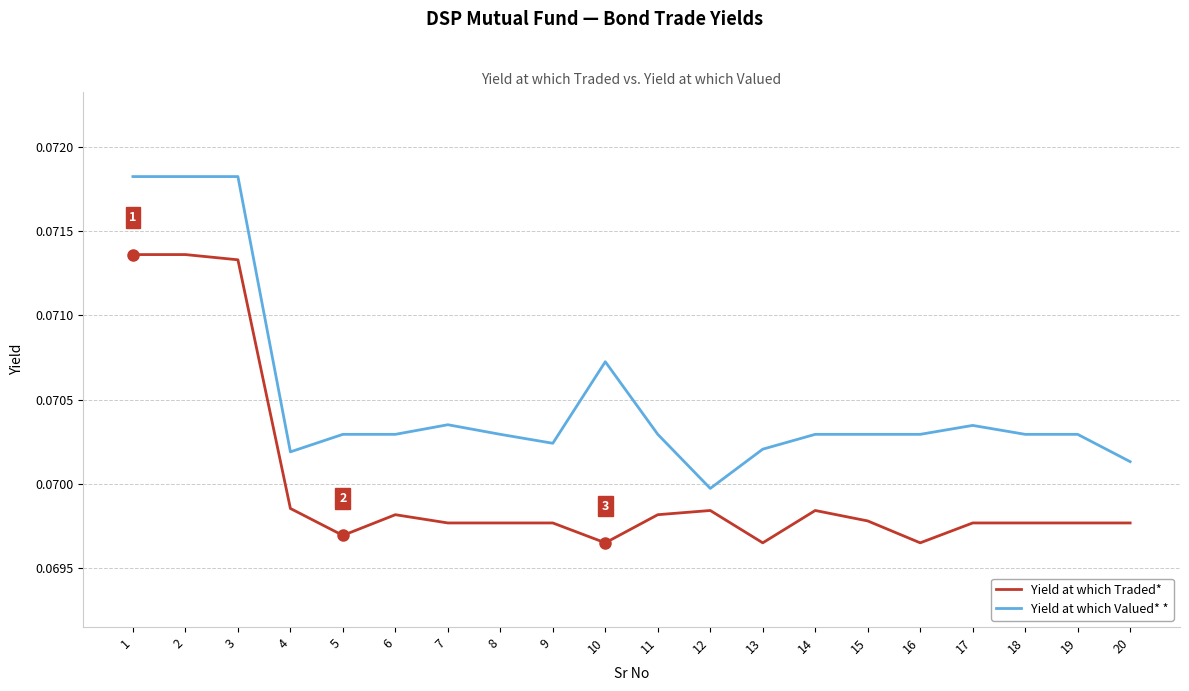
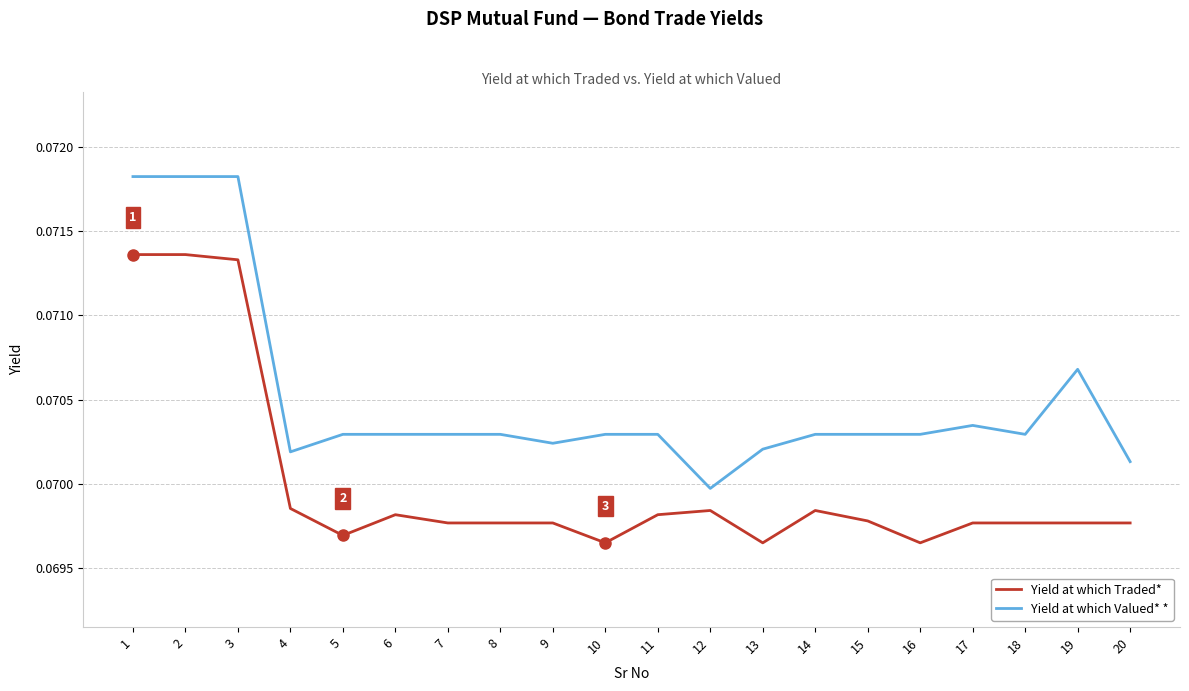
  {
    "Yield at which Valued* *": {
      "1": 0.07182,
      "2": 0.07182,
      "3": 0.07182,
      "4": 0.07019,
      "5": 0.07029,
      "6": 0.07029,
-     "7": 0.07035,
+     "7": 0.07029,
      "8": 0.07029,
      "9": 0.07024,
-     "10": 0.07073,
+     "10": 0.07029,
      "11": 0.07029,
      "12": 0.06997,
      "13": 0.07021,
      "14": 0.07029,
      "15": 0.07029,
      "16": 0.07029,
      "17": 0.07035,
      "18": 0.07029,
-     "19": 0.07029,
+     "19": 0.07068,
      "20": 0.07013
    }
  }
